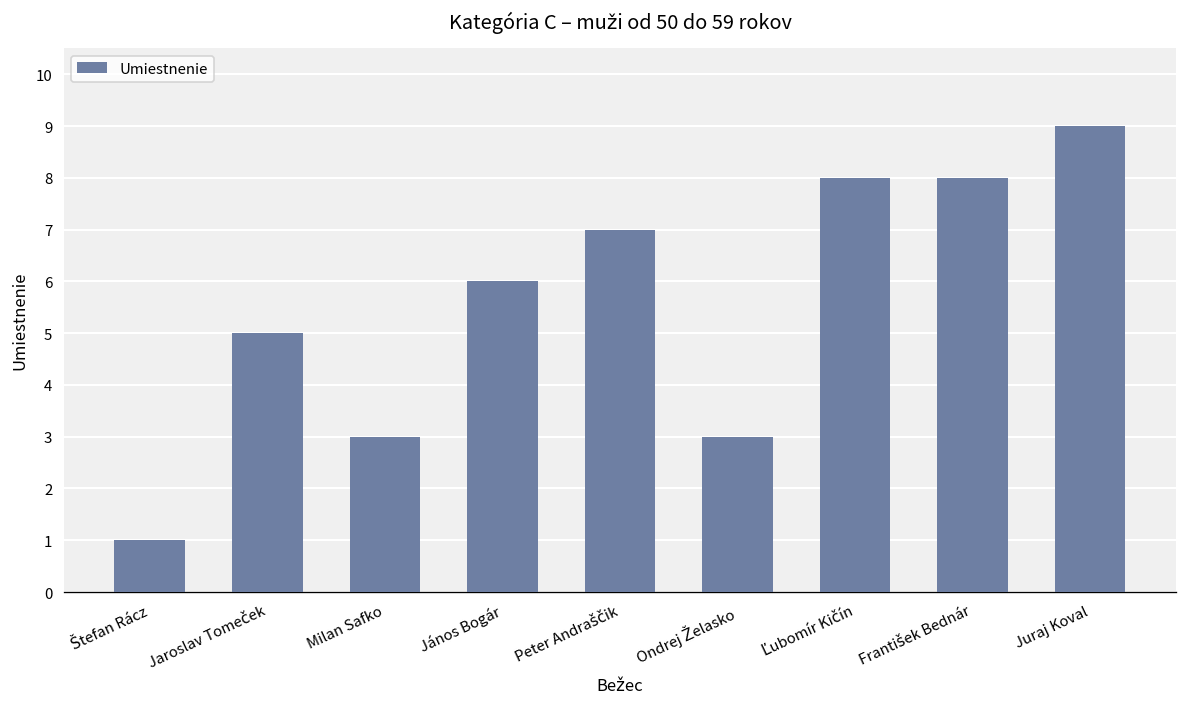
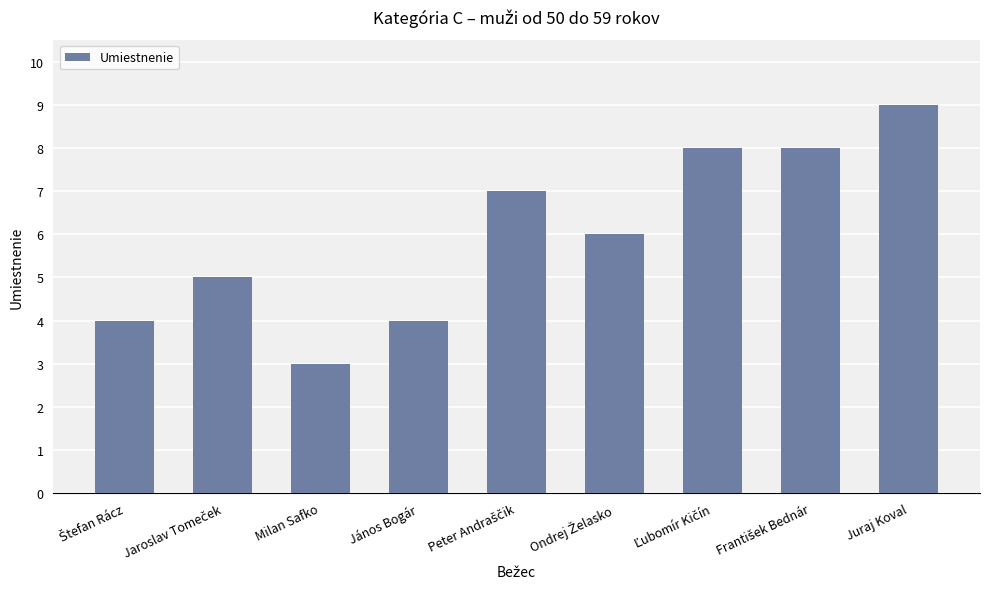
  {
-   "Štefan Rácz": 1,
+   "Štefan Rácz": 4,
    "Jaroslav Tomeček": 5,
    "Milan Safko": 3,
-   "János Bogár": 6,
+   "János Bogár": 4,
    "Peter Andraščik": 7,
-   "Ondrej Želasko": 3,
+   "Ondrej Želasko": 6,
    "Ľubomír Kičín": 8,
    "František Bednár": 8,
    "Juraj Koval": 9
  }
